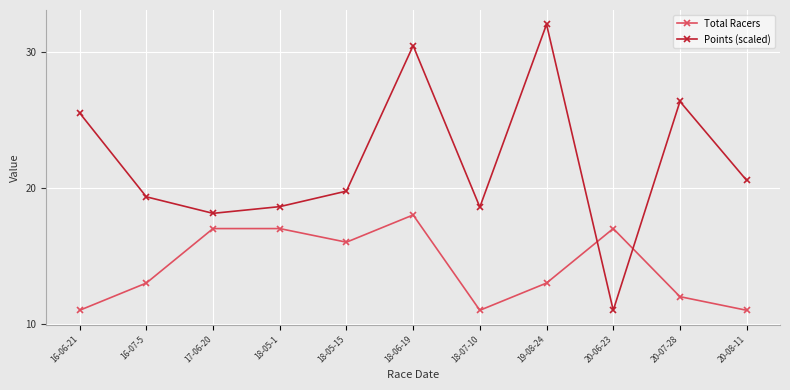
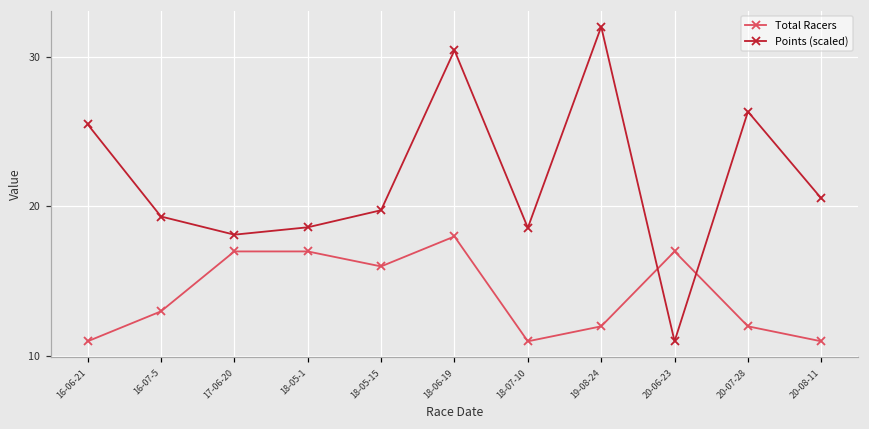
  {
    "Total Racers": {
      "16-06-21": 11,
      "16-07-5": 13,
      "17-06-20": 17,
      "18-05-1": 17,
      "18-05-15": 16,
      "18-06-19": 18,
      "18-07-10": 11,
-     "19-08-24": 13,
+     "19-08-24": 12,
      "20-06-23": 17,
      "20-07-28": 12,
      "20-08-11": 11
    },
    "Points (scaled)": {
      "16-06-21": 25.5,
      "16-07-5": 19.3,
      "17-06-20": 18,
      "18-05-1": 18.6,
      "18-05-15": 19.8,
      "18-06-19": 30.4,
      "18-07-10": 18.6,
      "19-08-24": 32,
      "20-06-23": 11,
      "20-07-28": 26.3,
      "20-08-11": 20.5
    }
  }
